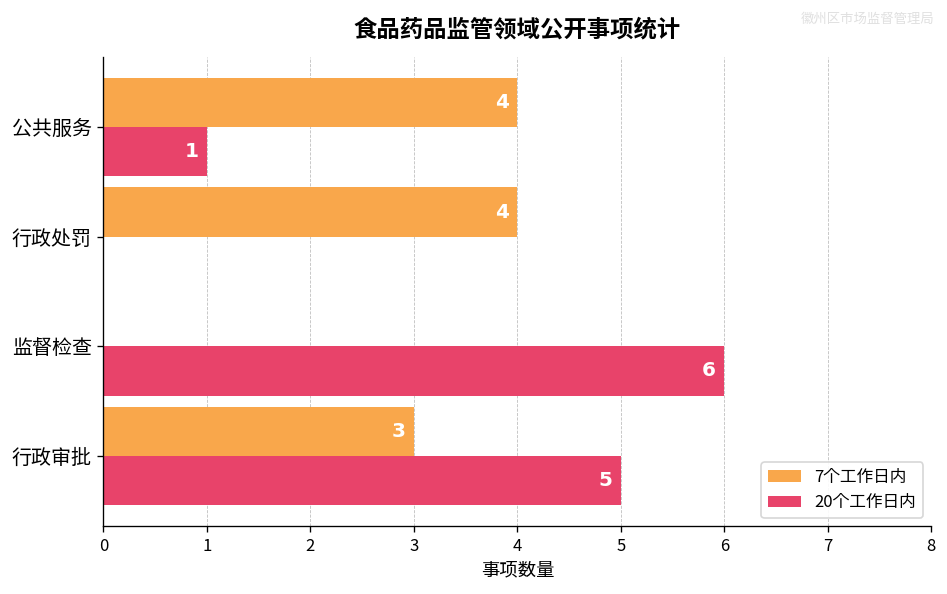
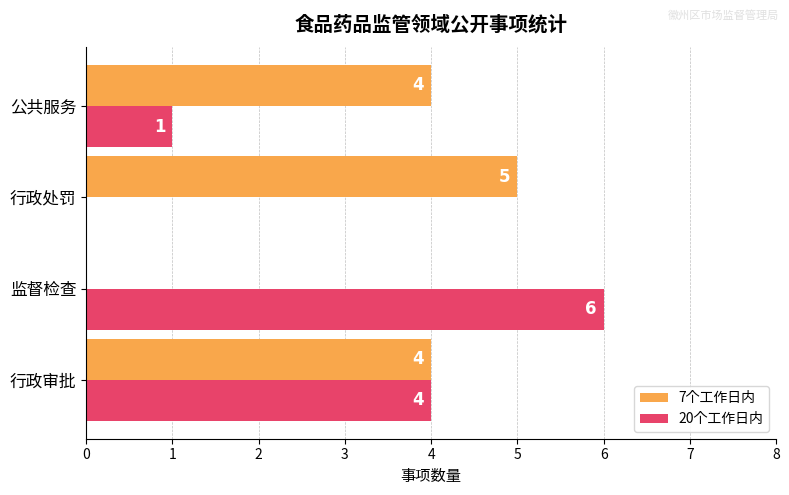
  {
    "7个工作日内": {
      "公共服务": 4,
-     "行政处罚": 4,
-     "行政审批": 3
+     "行政处罚": 5,
+     "行政审批": 4
    },
    "20个工作日内": {
      "公共服务": 1,
      "监督检查": 6,
-     "行政审批": 5
+     "行政审批": 4
    }
  }
